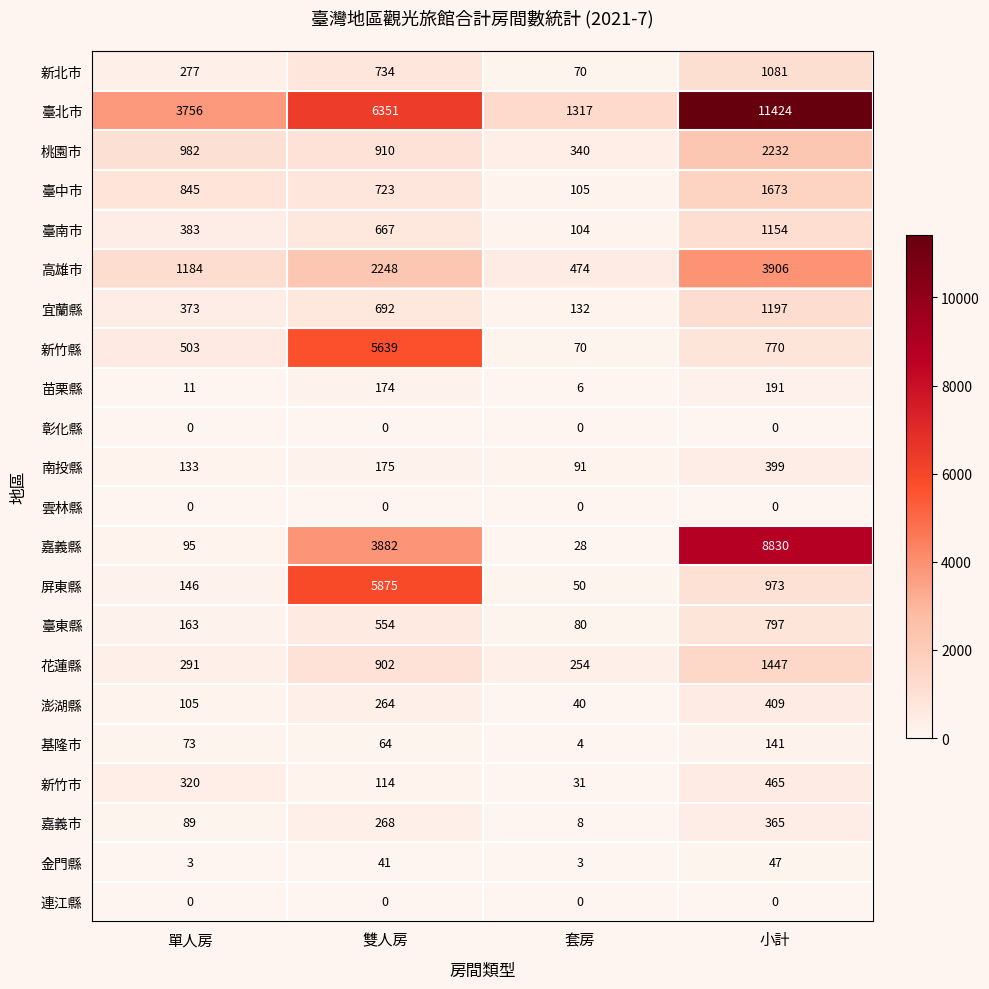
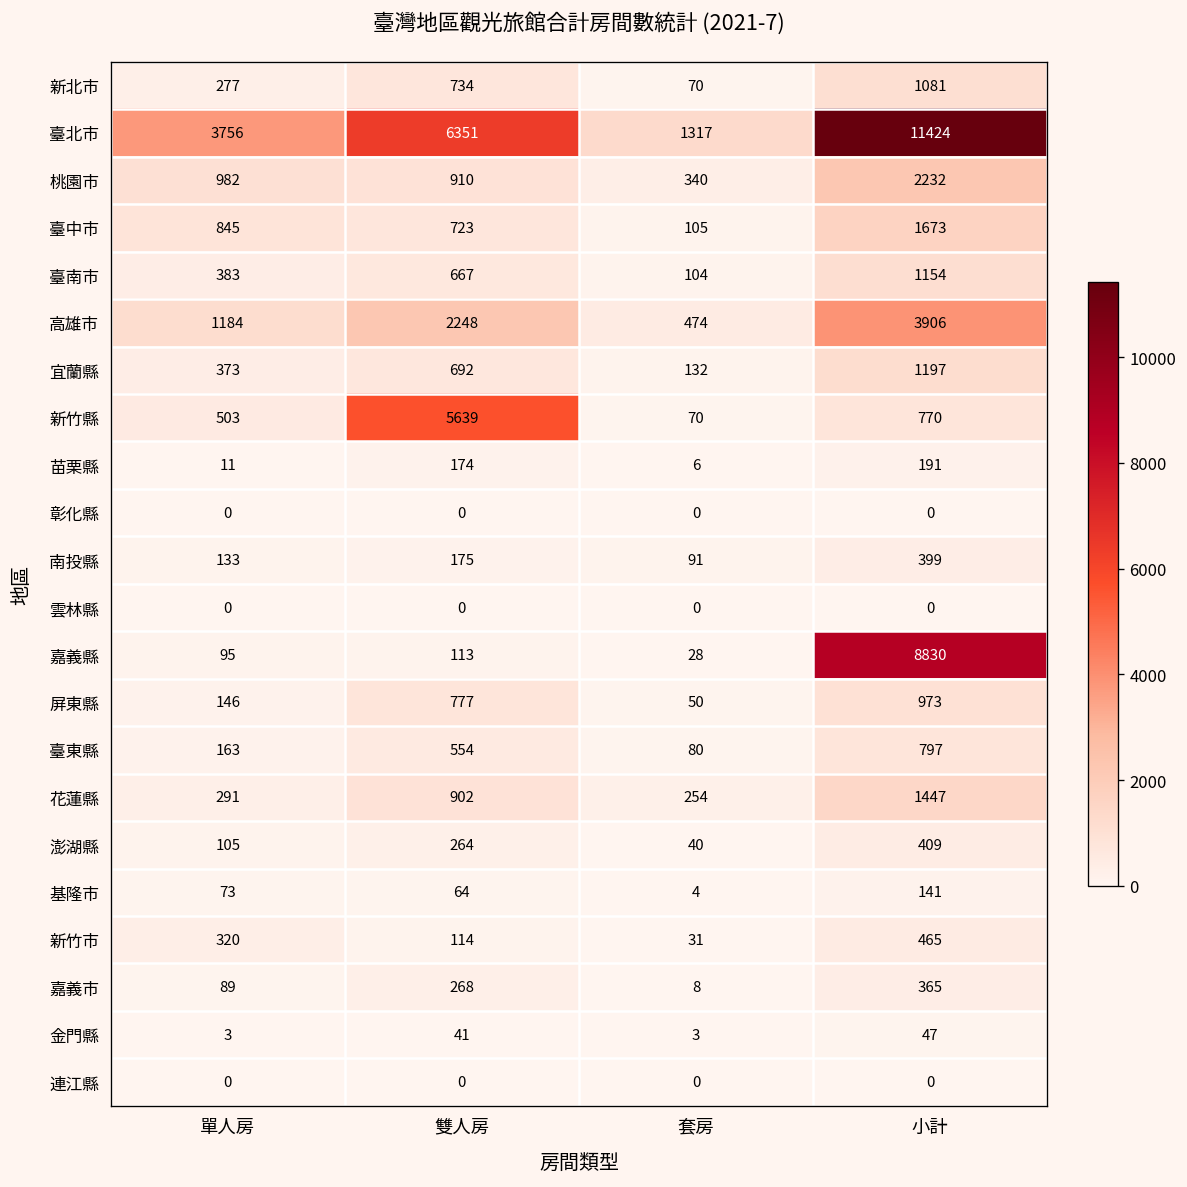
  {
    "新北市": {
      "單人房": 277,
      "雙人房": 734,
      "套房": 70,
      "小計": 1081
    },
    "臺北市": {
      "單人房": 3756,
      "雙人房": 6351,
      "套房": 1317,
      "小計": 11424
    },
    "桃園市": {
      "單人房": 982,
      "雙人房": 910,
      "套房": 340,
      "小計": 2232
    },
    "臺中市": {
      "單人房": 845,
      "雙人房": 723,
      "套房": 105,
      "小計": 1673
    },
    "臺南市": {
      "單人房": 383,
      "雙人房": 667,
      "套房": 104,
      "小計": 1154
    },
    "高雄市": {
      "單人房": 1184,
      "雙人房": 2248,
      "套房": 474,
      "小計": 3906
    },
    "宜蘭縣": {
      "單人房": 373,
      "雙人房": 692,
      "套房": 132,
      "小計": 1197
    },
    "新竹縣": {
      "單人房": 503,
      "雙人房": 5639,
      "套房": 70,
      "小計": 770
    },
    "苗栗縣": {
      "單人房": 11,
      "雙人房": 174,
      "套房": 6,
      "小計": 191
    },
    "彰化縣": {
      "單人房": 0,
      "雙人房": 0,
      "套房": 0,
      "小計": 0
    },
    "南投縣": {
      "單人房": 133,
      "雙人房": 175,
      "套房": 91,
      "小計": 399
    },
    "雲林縣": {
      "單人房": 0,
      "雙人房": 0,
      "套房": 0,
      "小計": 0
    },
    "嘉義縣": {
      "單人房": 95,
-     "雙人房": 3882,
+     "雙人房": 113,
      "套房": 28,
      "小計": 8830
    },
    "屏東縣": {
      "單人房": 146,
-     "雙人房": 5875,
+     "雙人房": 777,
      "套房": 50,
      "小計": 973
    },
    "臺東縣": {
      "單人房": 163,
      "雙人房": 554,
      "套房": 80,
      "小計": 797
    },
    "花蓮縣": {
      "單人房": 291,
      "雙人房": 902,
      "套房": 254,
      "小計": 1447
    },
    "澎湖縣": {
      "單人房": 105,
      "雙人房": 264,
      "套房": 40,
      "小計": 409
    },
    "基隆市": {
      "單人房": 73,
      "雙人房": 64,
      "套房": 4,
      "小計": 141
    },
    "新竹市": {
      "單人房": 320,
      "雙人房": 114,
      "套房": 31,
      "小計": 465
    },
    "嘉義市": {
      "單人房": 89,
      "雙人房": 268,
      "套房": 8,
      "小計": 365
    },
    "金門縣": {
      "單人房": 3,
      "雙人房": 41,
      "套房": 3,
      "小計": 47
    },
    "連江縣": {
      "單人房": 0,
      "雙人房": 0,
      "套房": 0,
      "小計": 0
    }
  }
